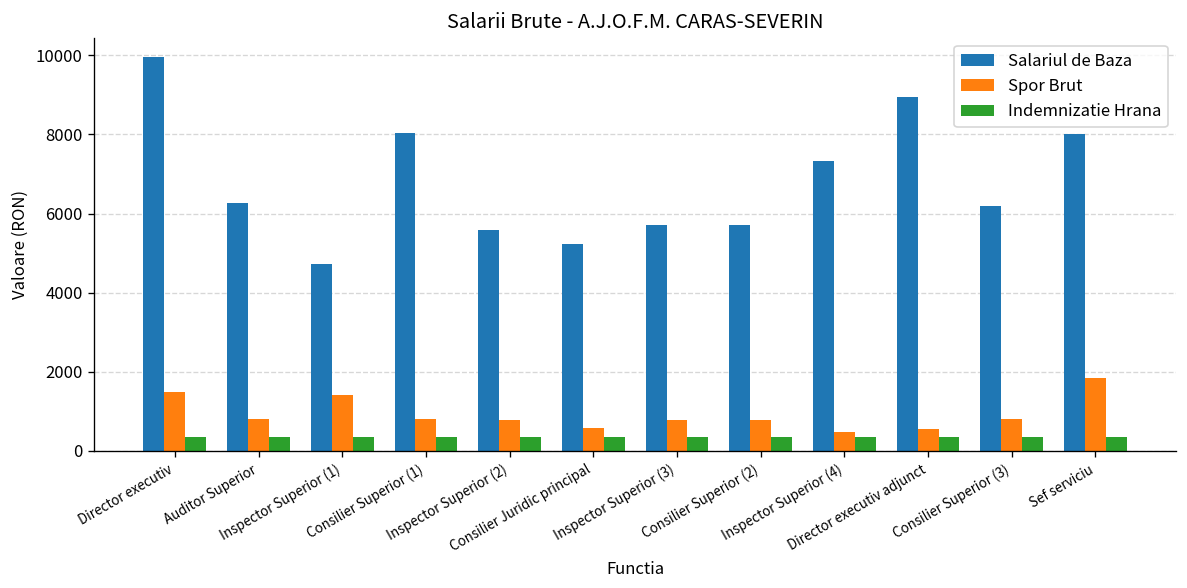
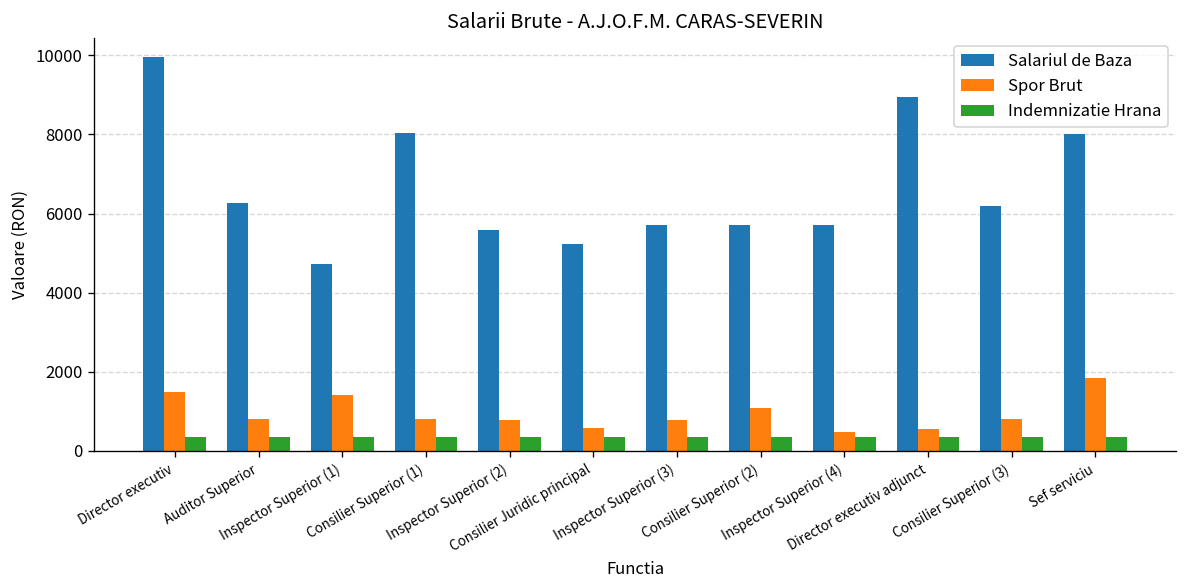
  {
    "Salariul de Baza": {
      "Director executiv": 9900,
      "Auditor Superior": 6300,
      "Inspector Superior (1)": 4700,
      "Consilier Superior (1)": 8000,
      "Inspector Superior (2)": 5600,
      "Consilier Juridic principal": 5200,
      "Inspector Superior (3)": 5700,
      "Consilier Superior (2)": 5700,
-     "Inspector Superior (4)": 7300,
+     "Inspector Superior (4)": 5700,
      "Director executiv adjunct": 8900,
      "Consilier Superior (3)": 6200,
      "Sef serviciu": 8000
    },
    "Spor Brut": {
      "Director executiv": 1500,
      "Auditor Superior": 800,
      "Inspector Superior (1)": 1400,
      "Consilier Superior (1)": 800,
      "Inspector Superior (2)": 800,
      "Consilier Juridic principal": 600,
      "Inspector Superior (3)": 800,
-     "Consilier Superior (2)": 800,
+     "Consilier Superior (2)": 1100,
      "Inspector Superior (4)": 500,
      "Director executiv adjunct": 500,
      "Consilier Superior (3)": 800,
      "Sef serviciu": 1800
    },
    "Indemnizatie Hrana": {
      "Director executiv": 300,
      "Auditor Superior": 300,
      "Inspector Superior (1)": 300,
      "Consilier Superior (1)": 300,
      "Inspector Superior (2)": 300,
      "Consilier Juridic principal": 300,
      "Inspector Superior (3)": 300,
      "Consilier Superior (2)": 300,
      "Inspector Superior (4)": 300,
      "Director executiv adjunct": 300,
      "Consilier Superior (3)": 300,
      "Sef serviciu": 300
    }
  }
